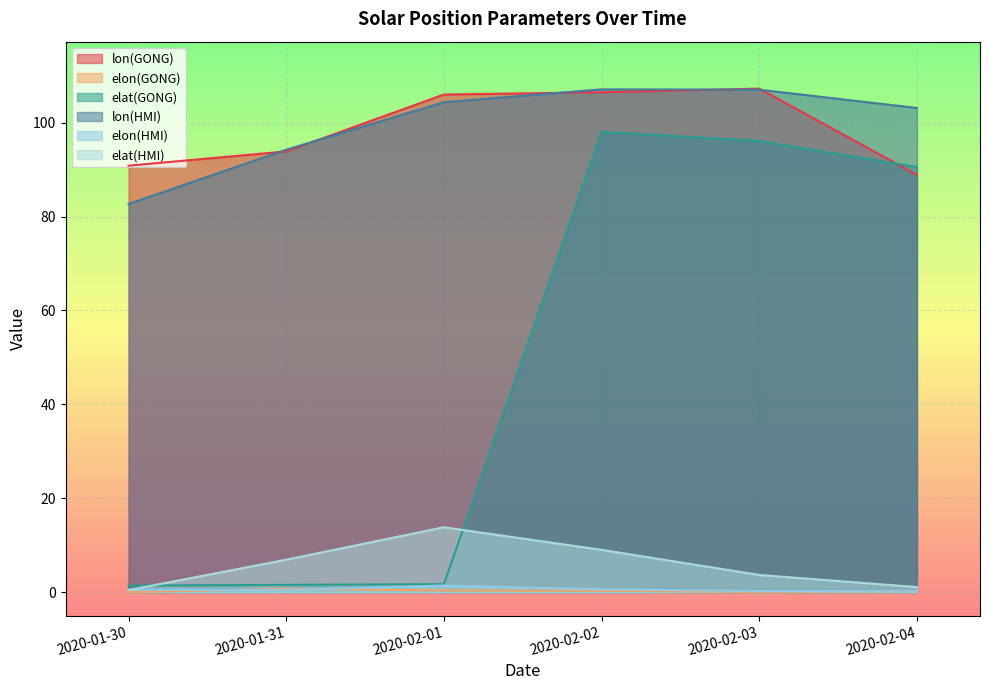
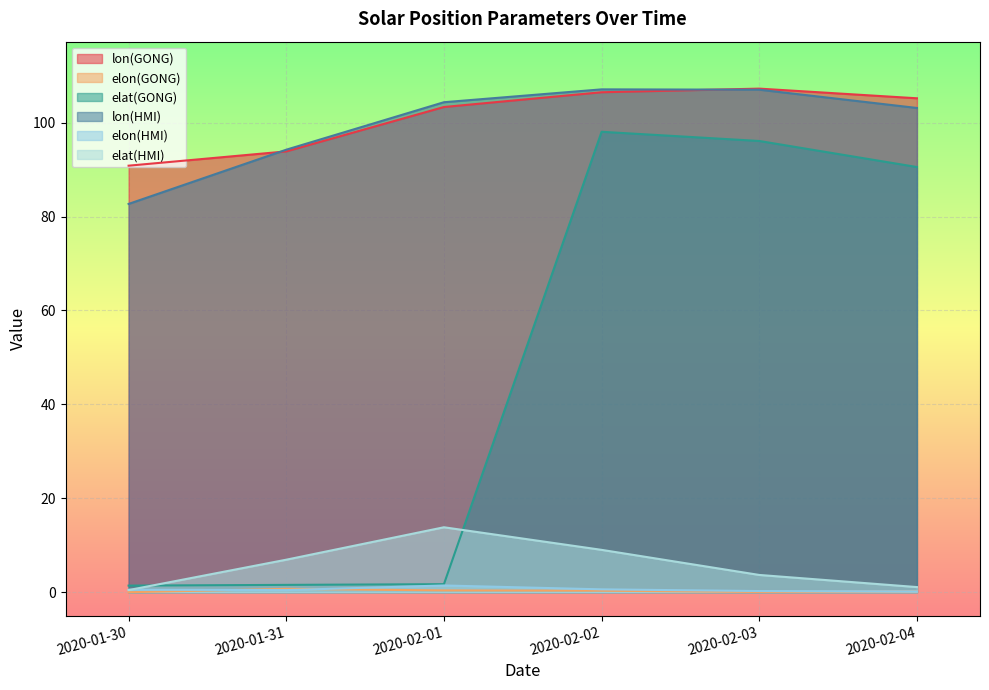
  {
    "lon(GONG)": {
-     "2020-02-01": 106,
+     "2020-02-01": 103,
      "2020-02-02": 106,
-     "2020-02-04": 89
+     "2020-02-04": 105
    },
    "elon(GONG)": {
      "2020-02-01": 0
    }
  }
